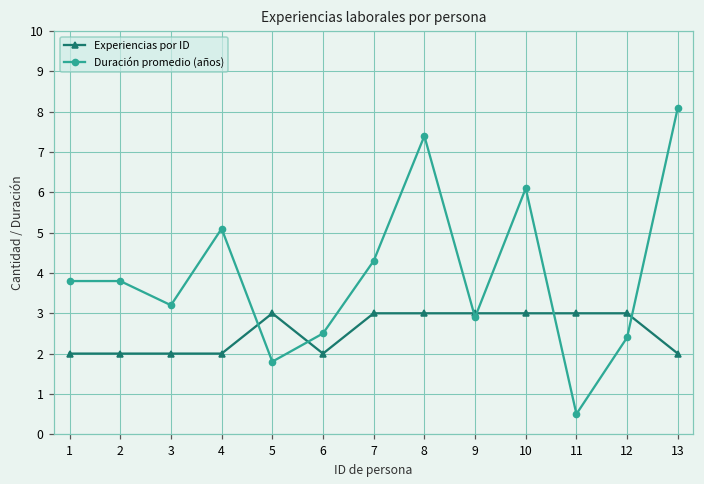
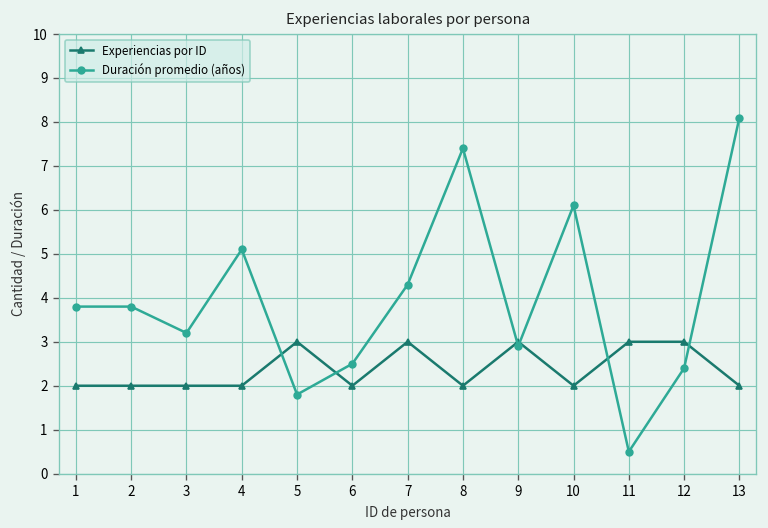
  {
    "Experiencias por ID": {
      "1": 2,
      "2": 2,
      "3": 2,
      "4": 2,
      "5": 3,
      "6": 2,
      "7": 3,
-     "8": 3,
+     "8": 2,
      "9": 3,
-     "10": 3,
+     "10": 2,
      "11": 3,
      "12": 3,
      "13": 2
    },
    "Duración promedio (años)": {
      "1": 3.8,
      "2": 3.8,
      "3": 3.2,
      "4": 5.1,
      "5": 1.8,
      "6": 2.5,
      "7": 4.3,
      "8": 7.4,
      "9": 2.9,
      "10": 6.1,
      "11": 0.5,
      "12": 2.4,
      "13": 8.1
    }
  }
